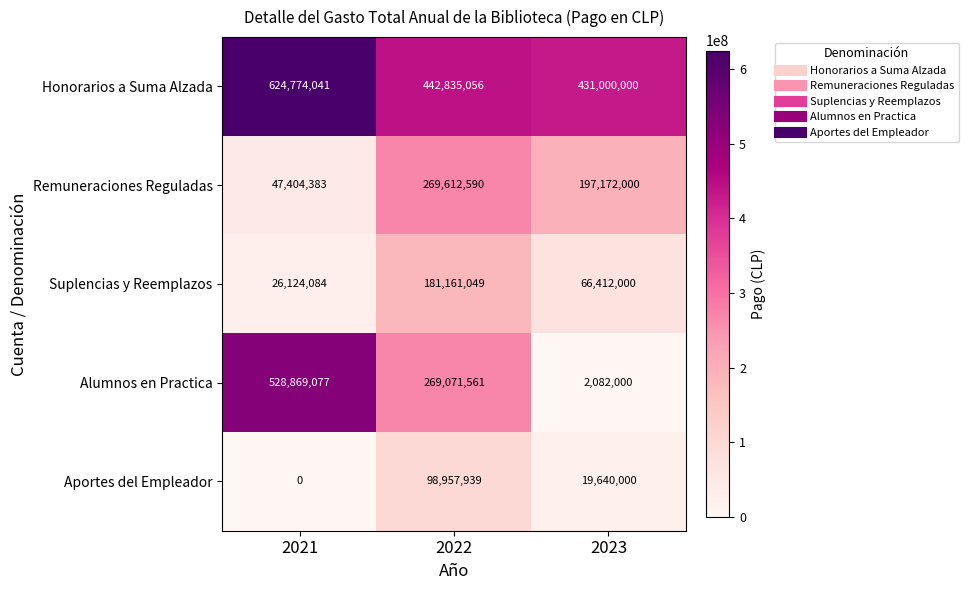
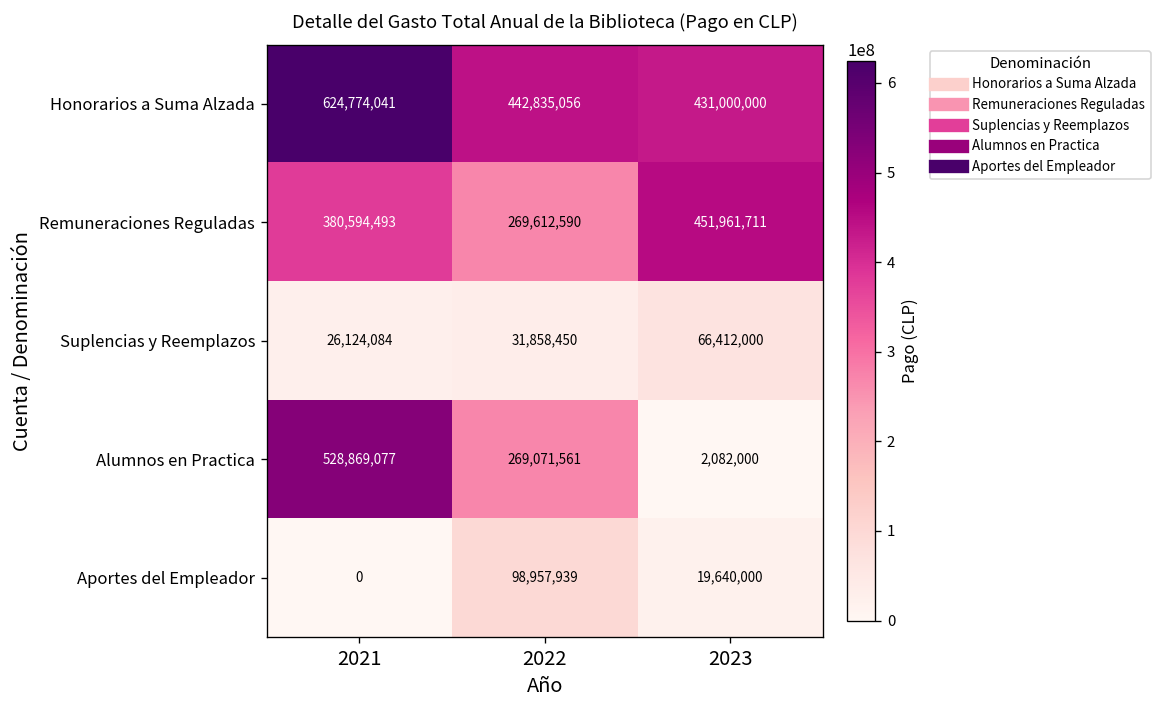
  {
    "Honorarios a Suma Alzada": {
      "2021": "624,774,041",
      "2022": "442,835,056",
      "2023": "431,000,000"
    },
    "Remuneraciones Reguladas": {
-     "2021": "47,404,383",
+     "2021": "380,594,493",
      "2022": "269,612,590",
-     "2023": "197,172,000"
+     "2023": "451,961,711"
    },
    "Suplencias y Reemplazos": {
      "2021": "26,124,084",
-     "2022": "181,161,049",
+     "2022": "31,858,450",
      "2023": "66,412,000"
    },
    "Alumnos en Practica": {
      "2021": "528,869,077",
      "2022": "269,071,561",
      "2023": "2,082,000"
    },
    "Aportes del Empleador": {
      "2021": "0",
      "2022": "98,957,939",
      "2023": "19,640,000"
    }
  }
